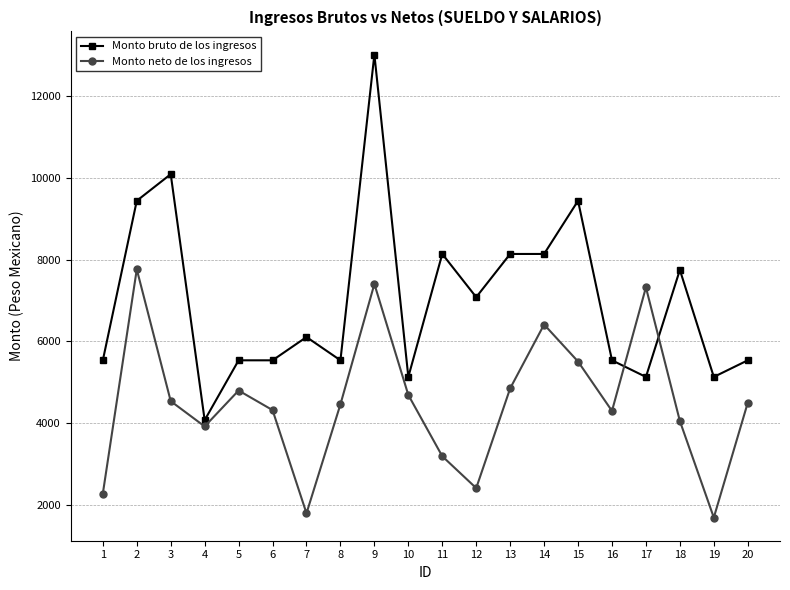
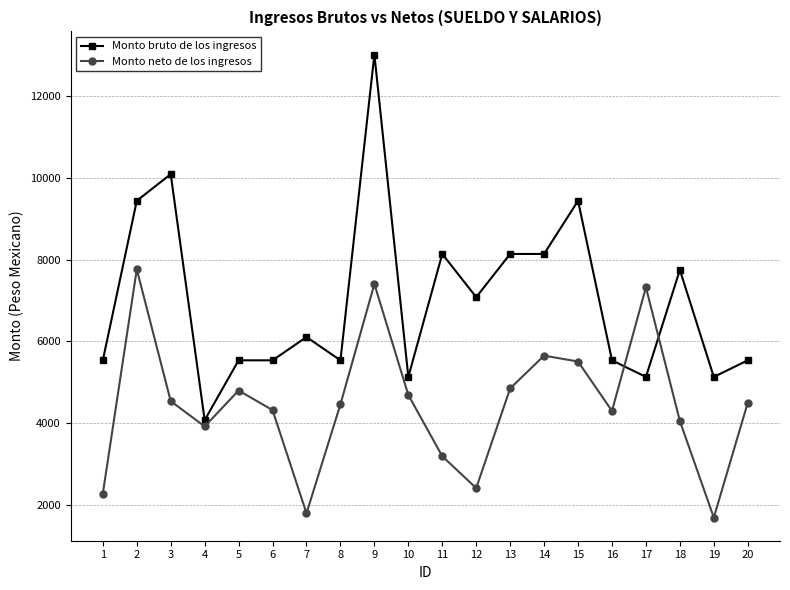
  {
    "Monto bruto de los ingresos": {
      "1": 5500,
      "2": 9400,
      "3": 10100,
      "4": 4100,
      "5": 5500,
      "6": 5500,
      "7": 6100,
      "8": 5500,
      "9": 13000,
      "10": 5100,
      "11": 8100,
      "12": 7100,
      "13": 8100,
      "14": 8100,
      "15": 9400,
      "16": 5500,
      "17": 5100,
      "18": 7700,
      "19": 5100,
      "20": 5500
    },
    "Monto neto de los ingresos": {
      "1": 2300,
      "2": 7800,
      "3": 4500,
      "4": 3900,
      "5": 4800,
      "6": 4300,
      "7": 1800,
      "8": 4500,
      "9": 7400,
      "10": 4700,
      "11": 3200,
      "12": 2400,
      "13": 4800,
-     "14": 6400,
+     "14": 5600,
      "15": 5500,
      "16": 4300,
      "17": 7300,
      "18": 4000,
      "19": 1700,
      "20": 4500
    }
  }
